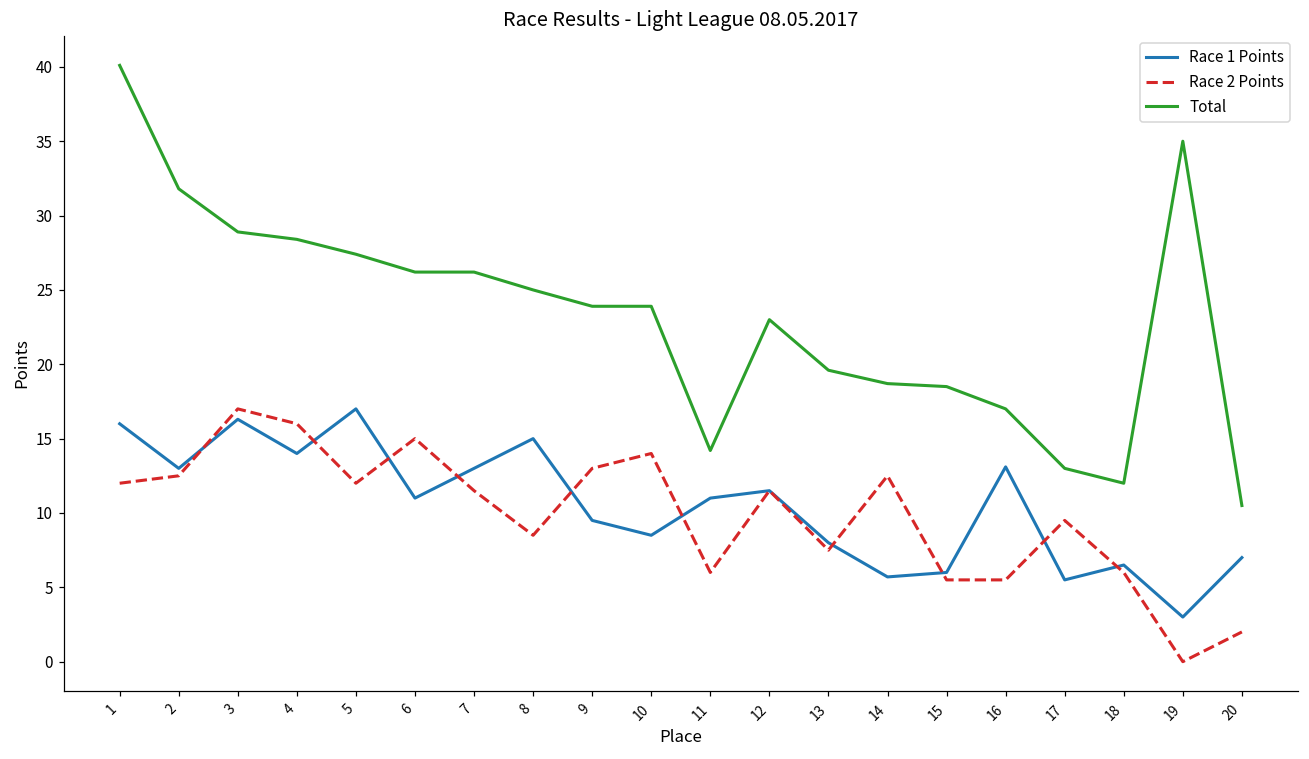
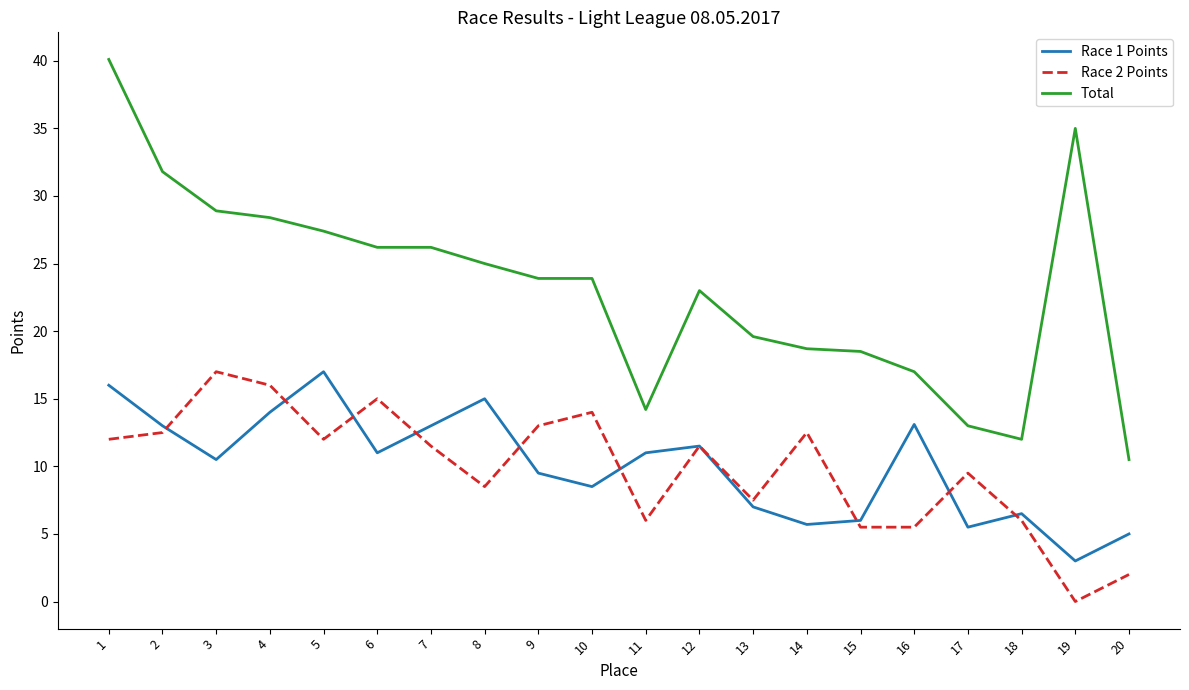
  {
    "Race 1 Points": {
      "1": 16.0,
      "2": 13.0,
-     "3": 16.3,
+     "3": 10.5,
      "4": 14.0,
      "5": 17.0,
      "6": 11.0,
      "7": 13.0,
      "8": 15.0,
      "9": 9.5,
      "10": 8.5,
      "11": 11.0,
-     "13": 8,
+     "13": 7,
      "14": 5.7,
      "15": 6.0,
      "16": 13.1,
      "17": 5.5,
      "18": 6.5,
      "19": 3.0,
-     "20": 7
+     "20": 5
    },
    "Race 2 Points": {
      "1": 12.0,
      "2": 12.5,
      "3": 17.0,
      "4": 16.0,
      "5": 12.0,
      "6": 15.0,
      "7": 11.5,
      "8": 8.5,
      "9": 13.0,
      "10": 14.0,
      "11": 6.0,
      "13": 7.5,
      "14": 12.5,
      "15": 5.5,
      "16": 5.5,
      "17": 9.5,
      "18": 6.0,
      "19": 0.0,
      "20": 2.0
    },
    "Total": {
      "1": 40.1,
      "2": 31.8,
      "3": 28.9,
      "4": 28.4,
      "5": 27.4,
      "6": 26.2,
      "7": 26.2,
      "8": 25.0,
      "9": 23.9,
      "10": 23.9,
      "11": 14.2,
      "12": 23.0,
      "13": 19.6,
      "14": 18.7,
      "15": 18.5,
      "16": 17.0,
      "17": 13.0,
      "18": 12.0,
      "19": 35.0,
      "20": 10.5
    }
  }
